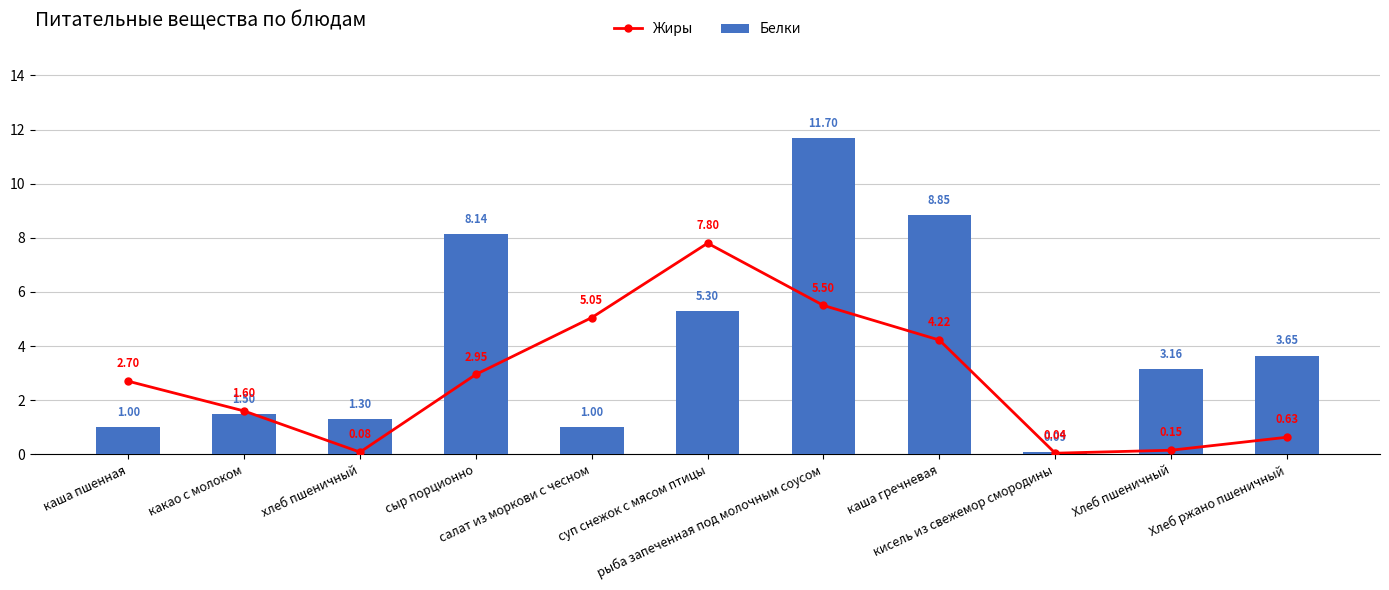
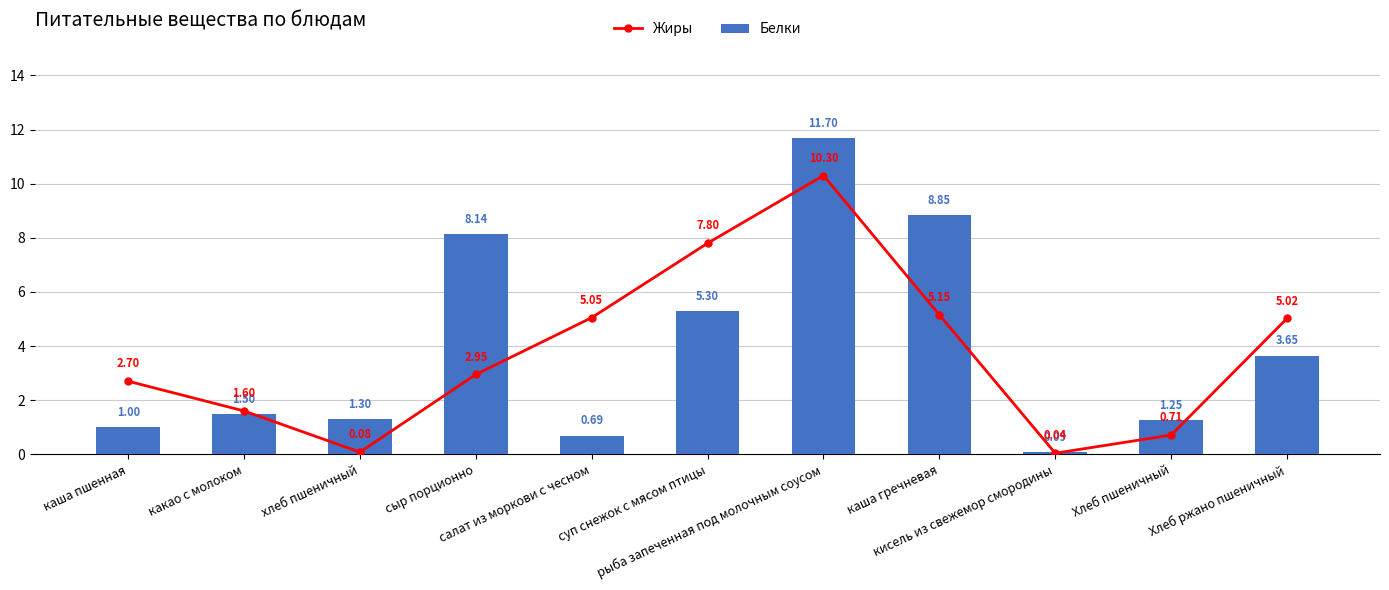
  {
    "Жиры": {
      "каша пшенная": 2.70,
      "хлеб пшеничный": 0.08,
      "сыр порционно": 2.95,
      "салат из моркови с чесном": 5.05,
      "суп снежок с мясом птицы": 7.80,
-     "рыба запеченная под молочным соусом": 5.50,
-     "каша гречневая": 4.22,
-     "Хлеб пшеничный": 0.15,
-     "Хлеб ржано пшеничный": 0.63
+     "рыба запеченная под молочным соусом": 10.30,
+     "каша гречневая": 5.15,
+     "Хлеб пшеничный": 0.71,
+     "Хлеб ржано пшеничный": 5.02
    },
    "Белки": {
      "каша пшенная": 1.00,
      "хлеб пшеничный": 1.30,
      "сыр порционно": 8.14,
-     "салат из моркови с чесном": 1.00,
+     "салат из моркови с чесном": 0.69,
      "суп снежок с мясом птицы": 5.30,
      "рыба запеченная под молочным соусом": 11.70,
      "каша гречневая": 8.85,
-     "Хлеб пшеничный": 3.16,
+     "Хлеб пшеничный": 1.25,
      "Хлеб ржано пшеничный": 3.65
    }
  }
